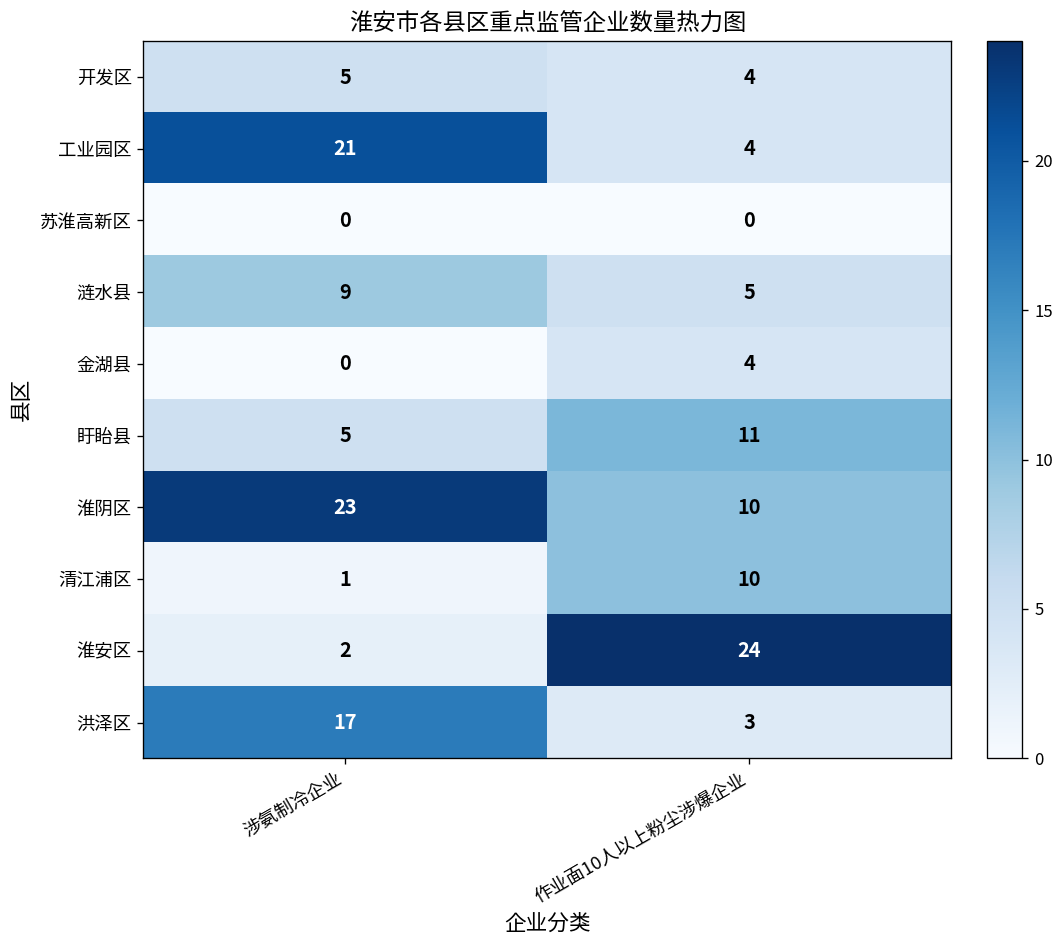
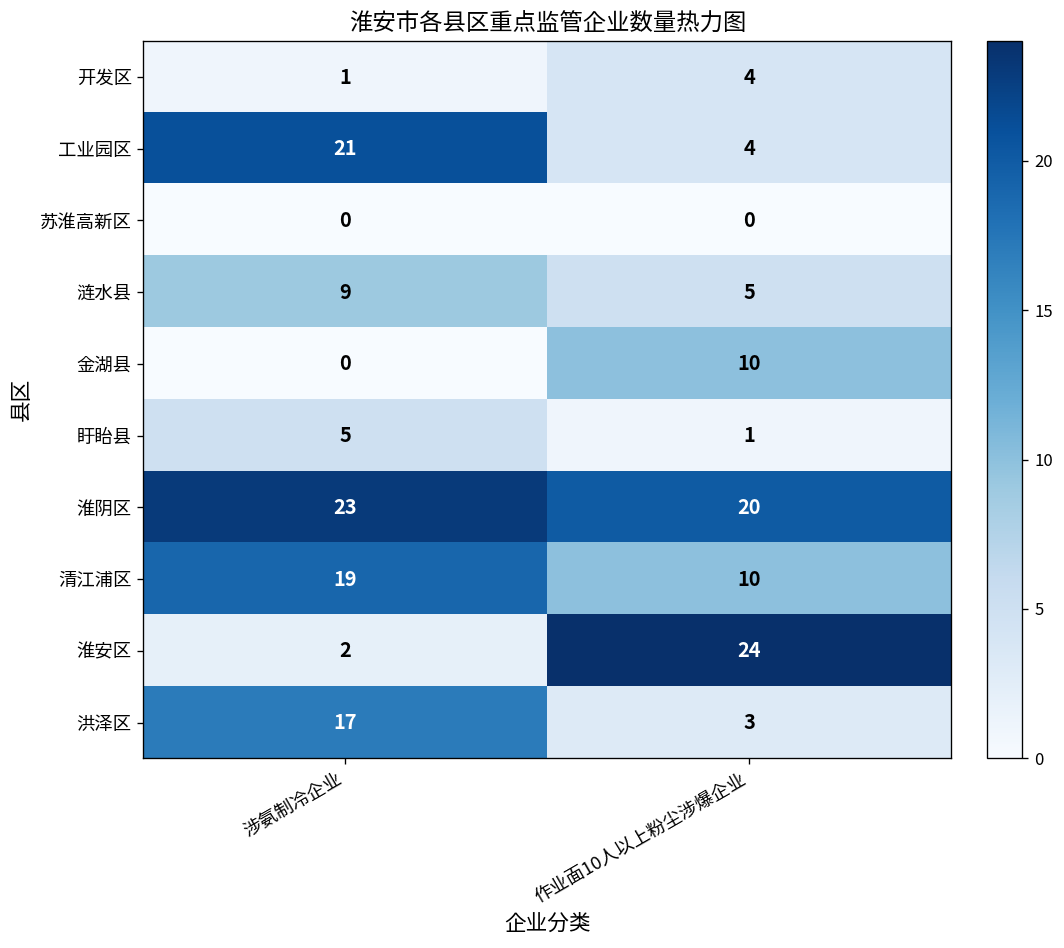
  {
    "开发区": {
-     "涉氨制冷企业": 5,
+     "涉氨制冷企业": 1,
      "作业面10人以上粉尘涉爆企业": 4
    },
    "工业园区": {
      "涉氨制冷企业": 21,
      "作业面10人以上粉尘涉爆企业": 4
    },
    "苏淮高新区": {
      "涉氨制冷企业": 0,
      "作业面10人以上粉尘涉爆企业": 0
    },
    "涟水县": {
      "涉氨制冷企业": 9,
      "作业面10人以上粉尘涉爆企业": 5
    },
    "金湖县": {
      "涉氨制冷企业": 0,
-     "作业面10人以上粉尘涉爆企业": 4
+     "作业面10人以上粉尘涉爆企业": 10
    },
    "盱眙县": {
      "涉氨制冷企业": 5,
-     "作业面10人以上粉尘涉爆企业": 11
+     "作业面10人以上粉尘涉爆企业": 1
    },
    "淮阴区": {
      "涉氨制冷企业": 23,
-     "作业面10人以上粉尘涉爆企业": 10
+     "作业面10人以上粉尘涉爆企业": 20
    },
    "清江浦区": {
-     "涉氨制冷企业": 1,
+     "涉氨制冷企业": 19,
      "作业面10人以上粉尘涉爆企业": 10
    },
    "淮安区": {
      "涉氨制冷企业": 2,
      "作业面10人以上粉尘涉爆企业": 24
    },
    "洪泽区": {
      "涉氨制冷企业": 17,
      "作业面10人以上粉尘涉爆企业": 3
    }
  }
